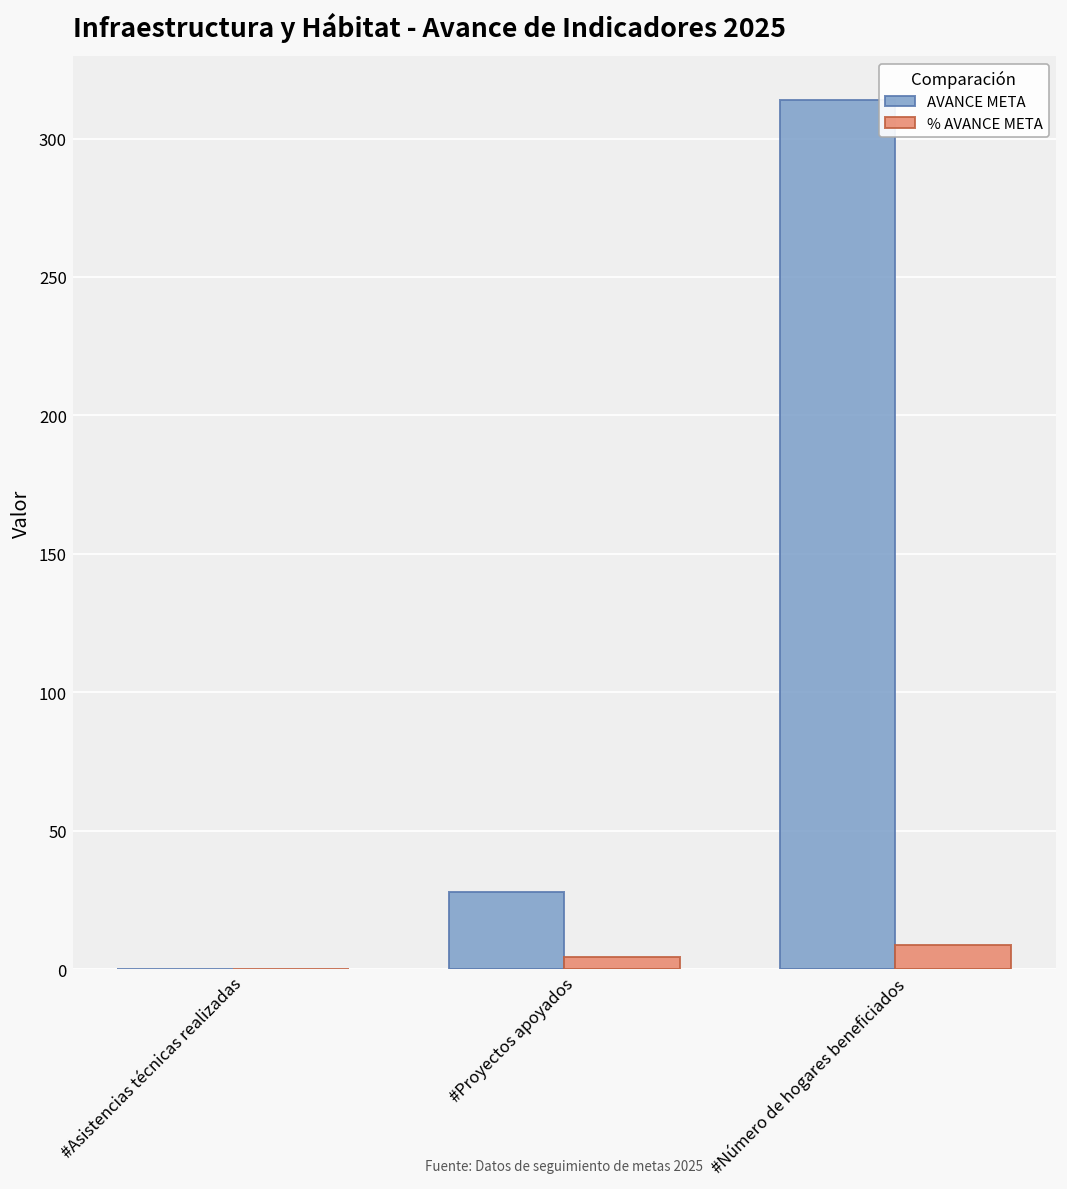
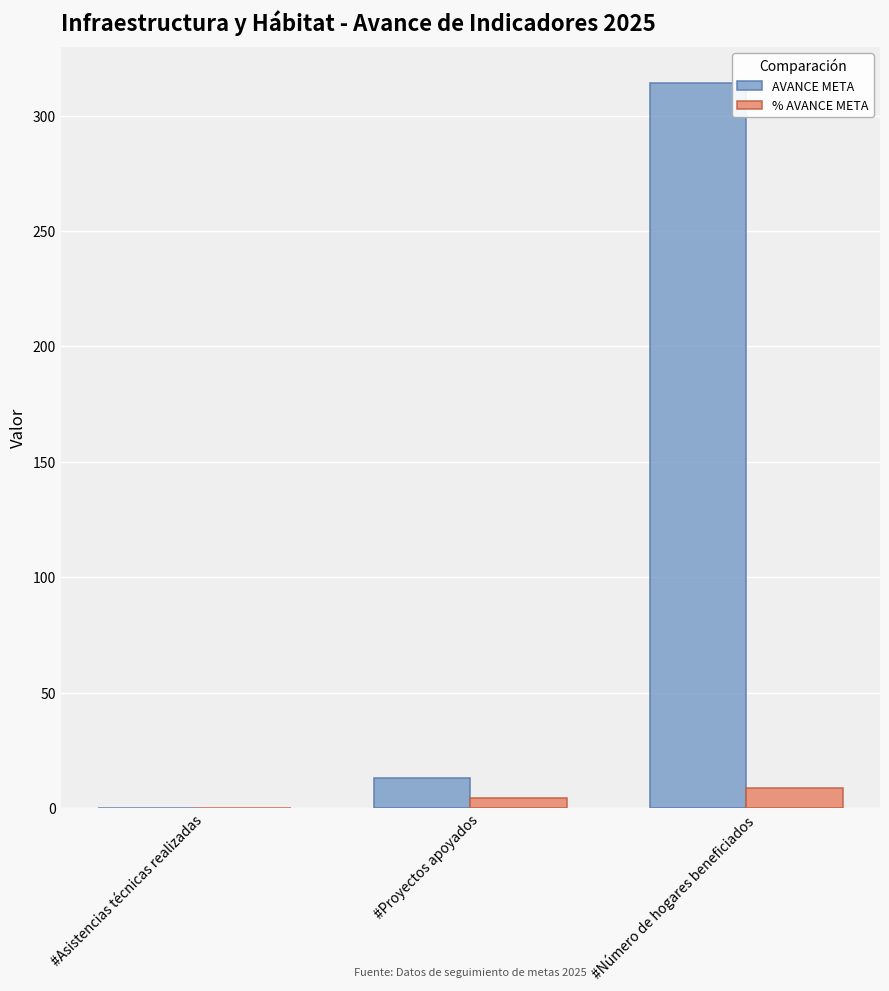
  {
    "AVANCE META": {
      "#Asistencias técnicas realizadas": 0,
-     "#Proyectos apoyados": 28,
+     "#Proyectos apoyados": 13,
      "#Número de hogares beneficiados": 314
    },
    "% AVANCE META": {
      "#Asistencias técnicas realizadas": 0,
      "#Proyectos apoyados": 5,
      "#Número de hogares beneficiados": 9
    }
  }
